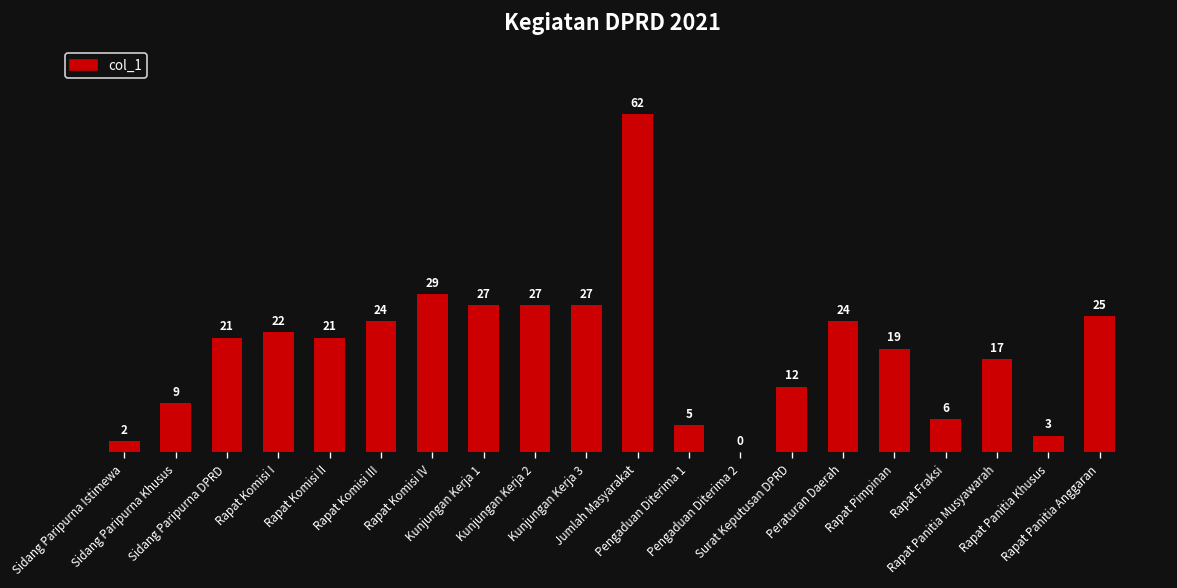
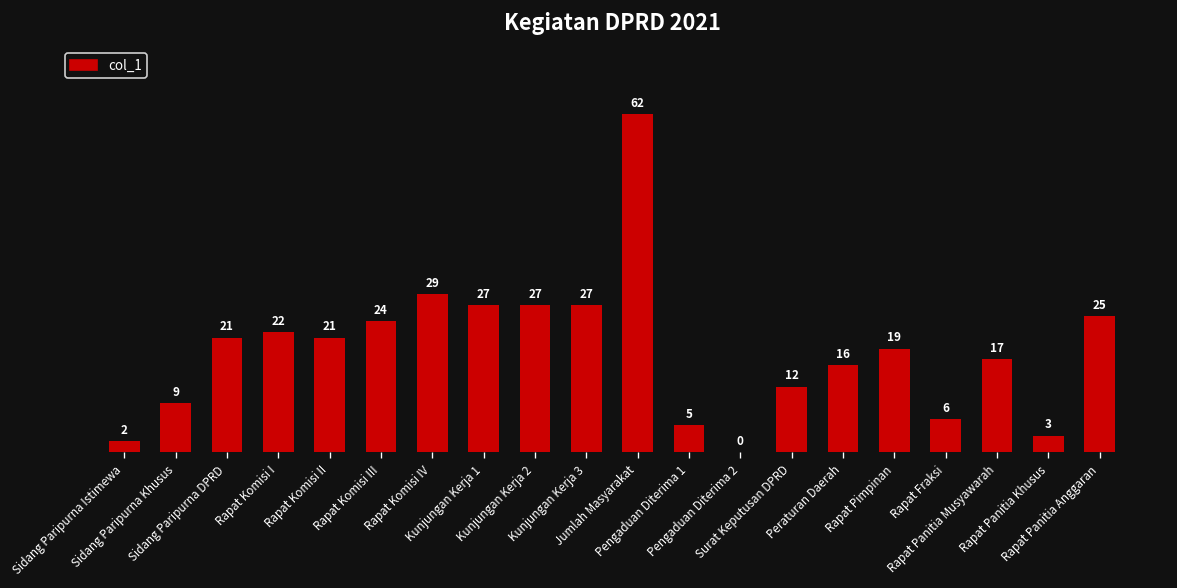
  {
    "Sidang Paripurna Istimewa": 2,
    "Sidang Paripurna Khusus": 9,
    "Sidang Paripurna DPRD": 21,
    "Rapat Komisi I": 22,
    "Rapat Komisi II": 21,
    "Rapat Komisi III": 24,
    "Rapat Komisi IV": 29,
    "Kunjungan Kerja 1": 27,
    "Kunjungan Kerja 2": 27,
    "Kunjungan Kerja 3": 27,
    "Jumlah Masyarakat": 62,
    "Pengaduan Diterima 1": 5,
    "Pengaduan Diterima 2": 0,
    "Surat Keputusan DPRD": 12,
-   "Peraturan Daerah": 24,
+   "Peraturan Daerah": 16,
    "Rapat Pimpinan": 19,
    "Rapat Fraksi": 6,
    "Rapat Panitia Musyawarah": 17,
    "Rapat Panitia Khusus": 3,
    "Rapat Panitia Anggaran": 25
  }
